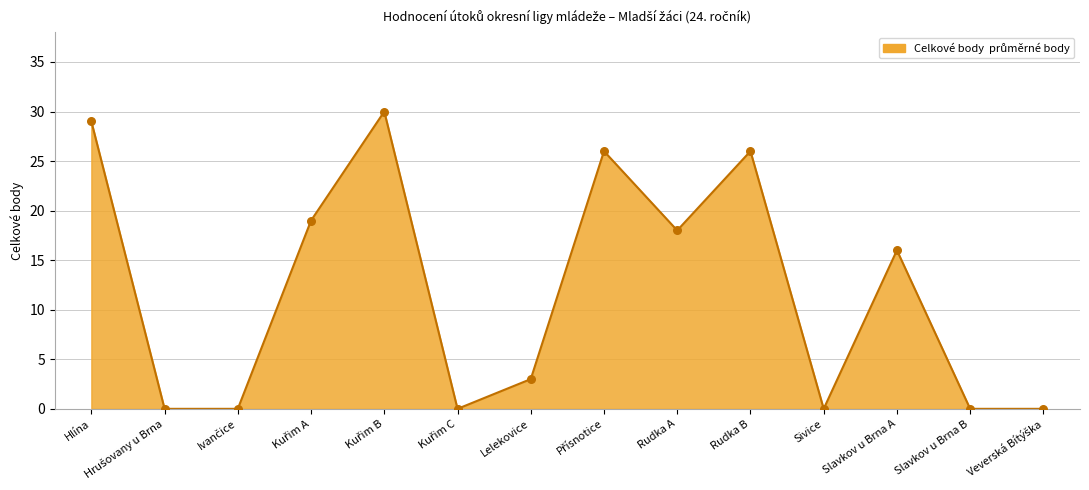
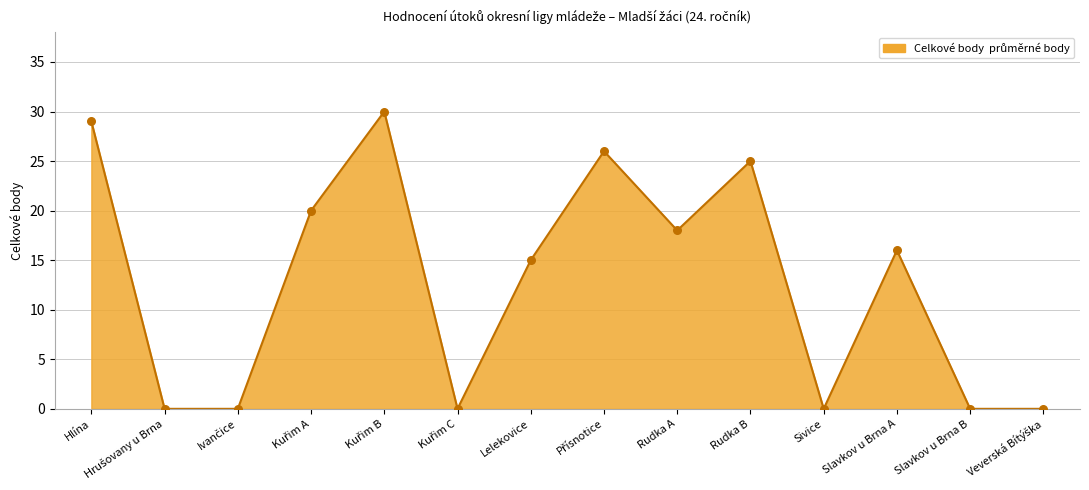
  {
    "Hlína": 29,
    "Hrušovany u Brna": 0,
    "Ivančice": 0,
-   "Kuřim A": 19,
+   "Kuřim A": 20,
    "Kuřim B": 30,
    "Kuřim C": 0,
-   "Lelekovice": 3,
+   "Lelekovice": 15,
    "Přísnotice": 26,
    "Rudka A": 18,
-   "Rudka B": 26,
+   "Rudka B": 25,
    "Sivice": 0,
    "Slavkov u Brna A": 16,
    "Slavkov u Brna B": 0,
    "Veverská Bítýška": 0
  }
